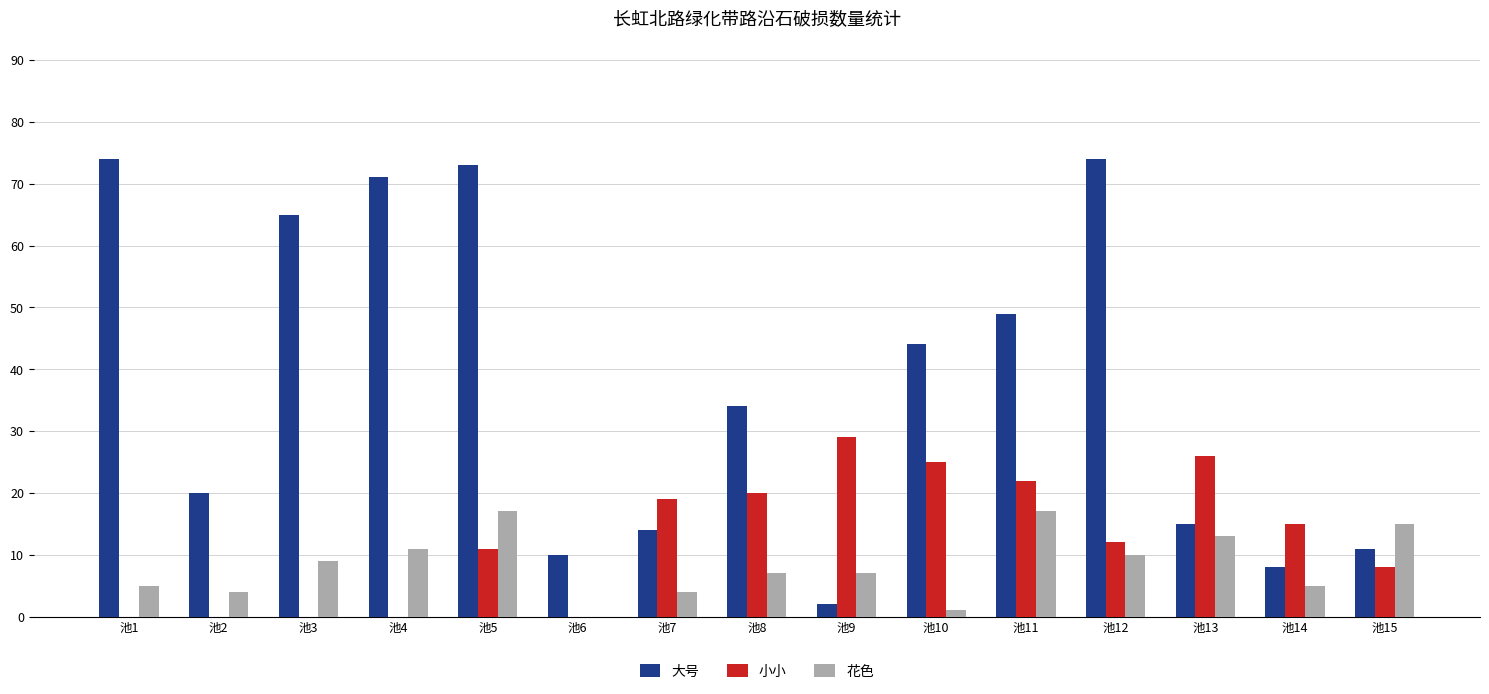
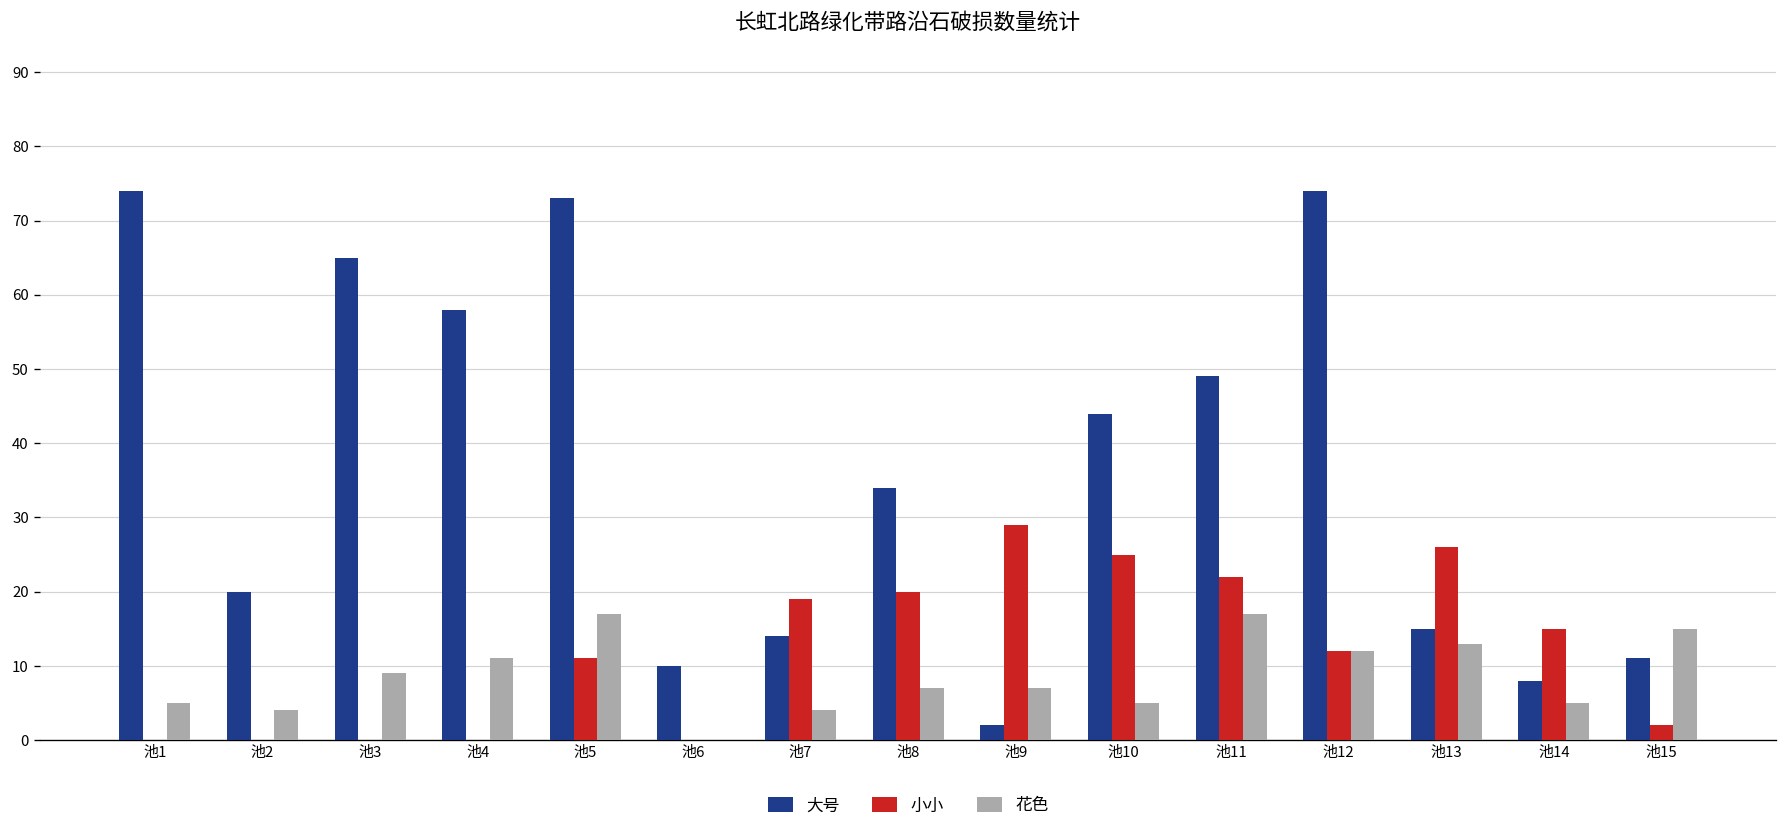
  {
    "大号": {
      "池1": 74,
      "池2": 20,
      "池3": 65,
-     "池4": 71,
+     "池4": 58,
      "池5": 73,
      "池6": 10,
      "池7": 14,
      "池8": 34,
      "池9": 2,
      "池10": 44,
      "池11": 49,
      "池12": 74,
      "池13": 15,
      "池14": 8,
      "池15": 11
    },
    "小小": {
      "池1": 0,
      "池2": 0,
      "池3": 0,
      "池4": 0,
      "池5": 11,
      "池6": 0,
      "池7": 19,
      "池8": 20,
      "池9": 29,
      "池10": 25,
      "池11": 22,
      "池12": 12,
      "池13": 26,
      "池14": 15,
-     "池15": 8
+     "池15": 2
    },
    "花色": {
      "池1": 5,
      "池2": 4,
      "池3": 9,
      "池4": 11,
      "池5": 17,
      "池6": 0,
      "池7": 4,
      "池8": 7,
      "池9": 7,
-     "池10": 1,
+     "池10": 5,
      "池11": 17,
-     "池12": 10,
+     "池12": 12,
      "池13": 13,
      "池14": 5,
      "池15": 15
    }
  }
